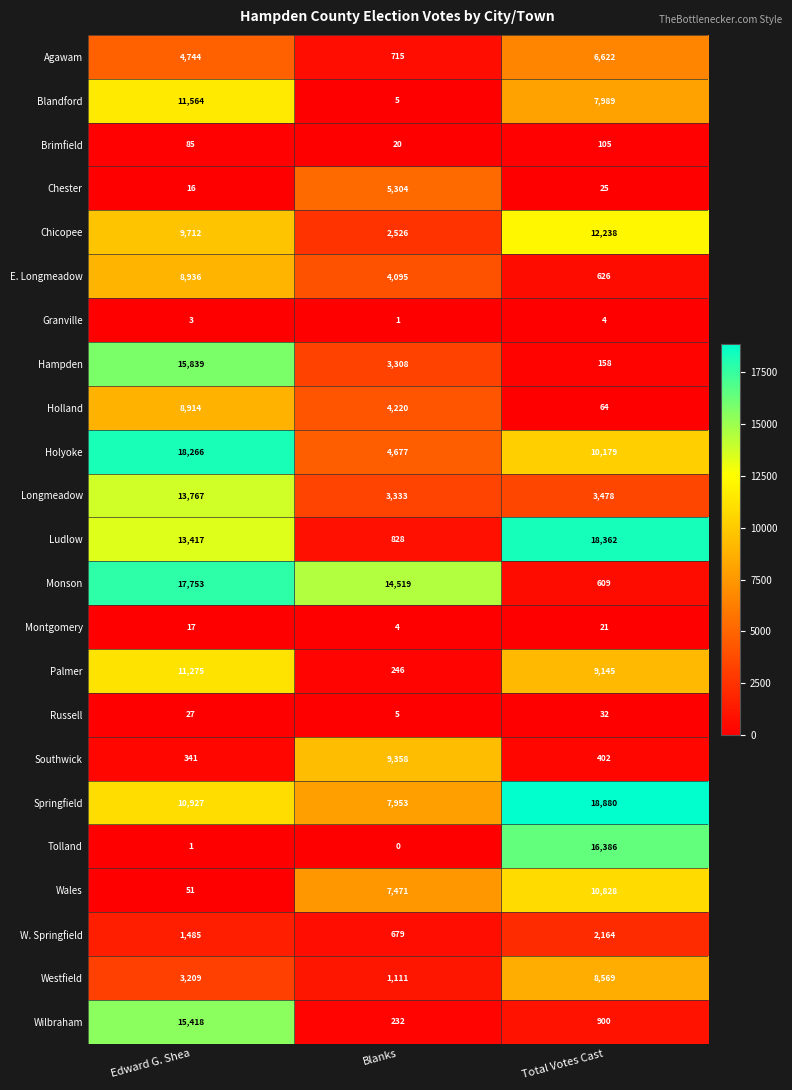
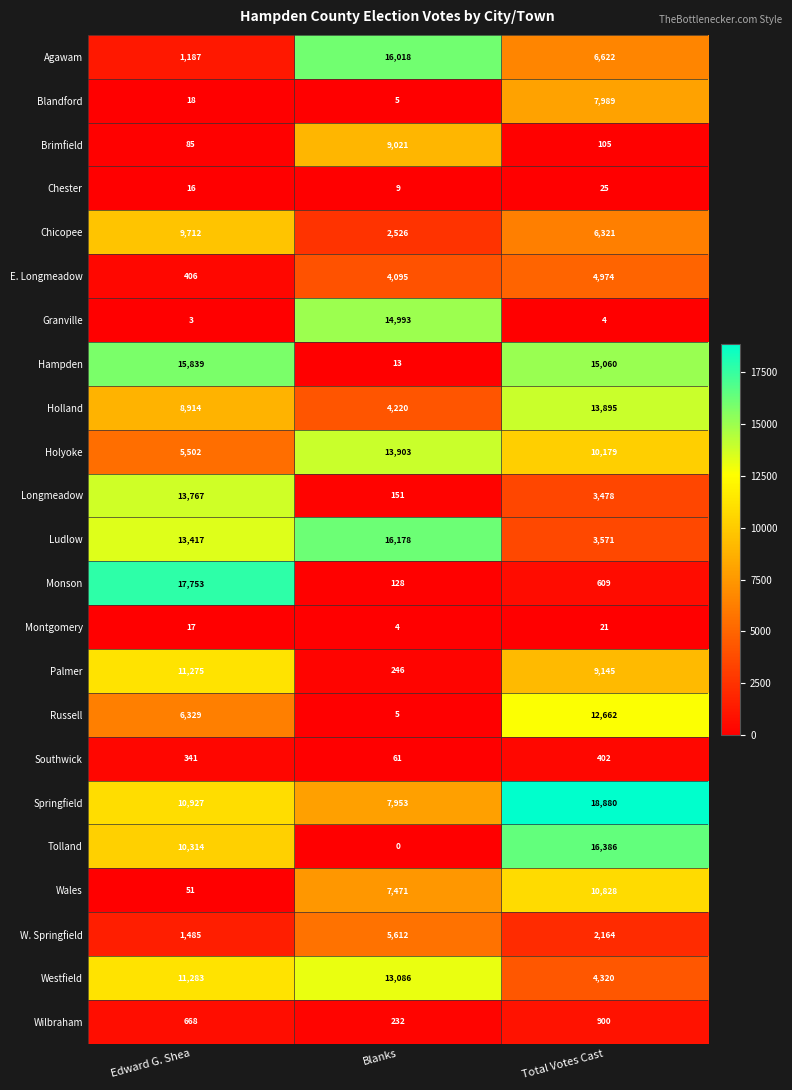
  {
    "Agawam": {
-     "Edward G. Shea": "4,744",
-     "Blanks": "715",
+     "Edward G. Shea": "1,187",
+     "Blanks": "16,018",
      "Total Votes Cast": "6,622"
    },
    "Blandford": {
-     "Edward G. Shea": "11,564",
+     "Edward G. Shea": "18",
      "Blanks": "5",
      "Total Votes Cast": "7,989"
    },
    "Brimfield": {
      "Edward G. Shea": "85",
-     "Blanks": "20",
+     "Blanks": "9,021",
      "Total Votes Cast": "105"
    },
    "Chester": {
      "Edward G. Shea": "16",
-     "Blanks": "5,304",
+     "Blanks": "9",
      "Total Votes Cast": "25"
    },
    "Chicopee": {
      "Edward G. Shea": "9,712",
      "Blanks": "2,526",
-     "Total Votes Cast": "12,238"
+     "Total Votes Cast": "6,321"
    },
    "E. Longmeadow": {
-     "Edward G. Shea": "8,936",
+     "Edward G. Shea": "406",
      "Blanks": "4,095",
-     "Total Votes Cast": "626"
+     "Total Votes Cast": "4,974"
    },
    "Granville": {
      "Edward G. Shea": "3",
-     "Blanks": "1",
+     "Blanks": "14,993",
      "Total Votes Cast": "4"
    },
    "Hampden": {
      "Edward G. Shea": "15,839",
-     "Blanks": "3,308",
-     "Total Votes Cast": "158"
+     "Blanks": "13",
+     "Total Votes Cast": "15,060"
    },
    "Holland": {
      "Edward G. Shea": "8,914",
      "Blanks": "4,220",
-     "Total Votes Cast": "64"
+     "Total Votes Cast": "13,895"
    },
    "Holyoke": {
-     "Edward G. Shea": "18,266",
-     "Blanks": "4,677",
+     "Edward G. Shea": "5,502",
+     "Blanks": "13,903",
      "Total Votes Cast": "10,179"
    },
    "Longmeadow": {
      "Edward G. Shea": "13,767",
-     "Blanks": "3,333",
+     "Blanks": "151",
      "Total Votes Cast": "3,478"
    },
    "Ludlow": {
      "Edward G. Shea": "13,417",
-     "Blanks": "828",
-     "Total Votes Cast": "18,362"
+     "Blanks": "16,178",
+     "Total Votes Cast": "3,571"
    },
    "Monson": {
      "Edward G. Shea": "17,753",
-     "Blanks": "14,519",
+     "Blanks": "128",
      "Total Votes Cast": "609"
    },
    "Montgomery": {
      "Edward G. Shea": "17",
      "Blanks": "4",
      "Total Votes Cast": "21"
    },
    "Palmer": {
      "Edward G. Shea": "11,275",
      "Blanks": "246",
      "Total Votes Cast": "9,145"
    },
    "Russell": {
-     "Edward G. Shea": "27",
+     "Edward G. Shea": "6,329",
      "Blanks": "5",
-     "Total Votes Cast": "32"
+     "Total Votes Cast": "12,662"
    },
    "Southwick": {
      "Edward G. Shea": "341",
-     "Blanks": "9,358",
+     "Blanks": "61",
      "Total Votes Cast": "402"
    },
    "Springfield": {
      "Edward G. Shea": "10,927",
      "Blanks": "7,953",
      "Total Votes Cast": "18,880"
    },
    "Tolland": {
-     "Edward G. Shea": "1",
+     "Edward G. Shea": "10,314",
      "Blanks": "0",
      "Total Votes Cast": "16,386"
    },
    "Wales": {
      "Edward G. Shea": "51",
      "Blanks": "7,471",
      "Total Votes Cast": "10,828"
    },
    "W. Springfield": {
      "Edward G. Shea": "1,485",
-     "Blanks": "679",
+     "Blanks": "5,612",
      "Total Votes Cast": "2,164"
    },
    "Westfield": {
-     "Edward G. Shea": "3,209",
-     "Blanks": "1,111",
-     "Total Votes Cast": "8,569"
+     "Edward G. Shea": "11,283",
+     "Blanks": "13,086",
+     "Total Votes Cast": "4,320"
    },
    "Wilbraham": {
-     "Edward G. Shea": "15,418",
+     "Edward G. Shea": "668",
      "Blanks": "232",
      "Total Votes Cast": "900"
    }
  }
